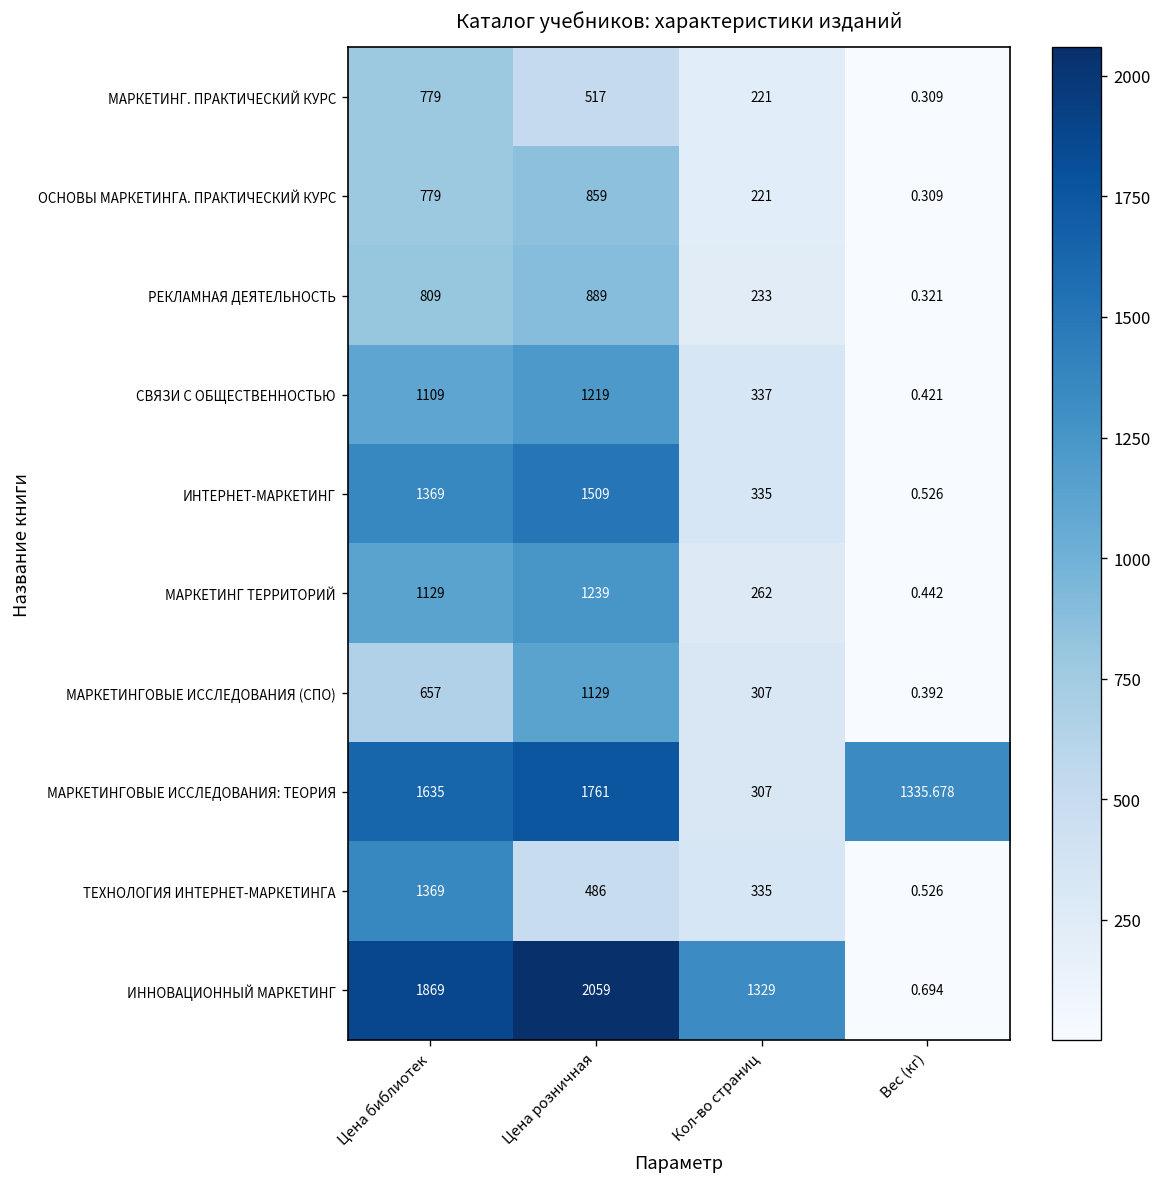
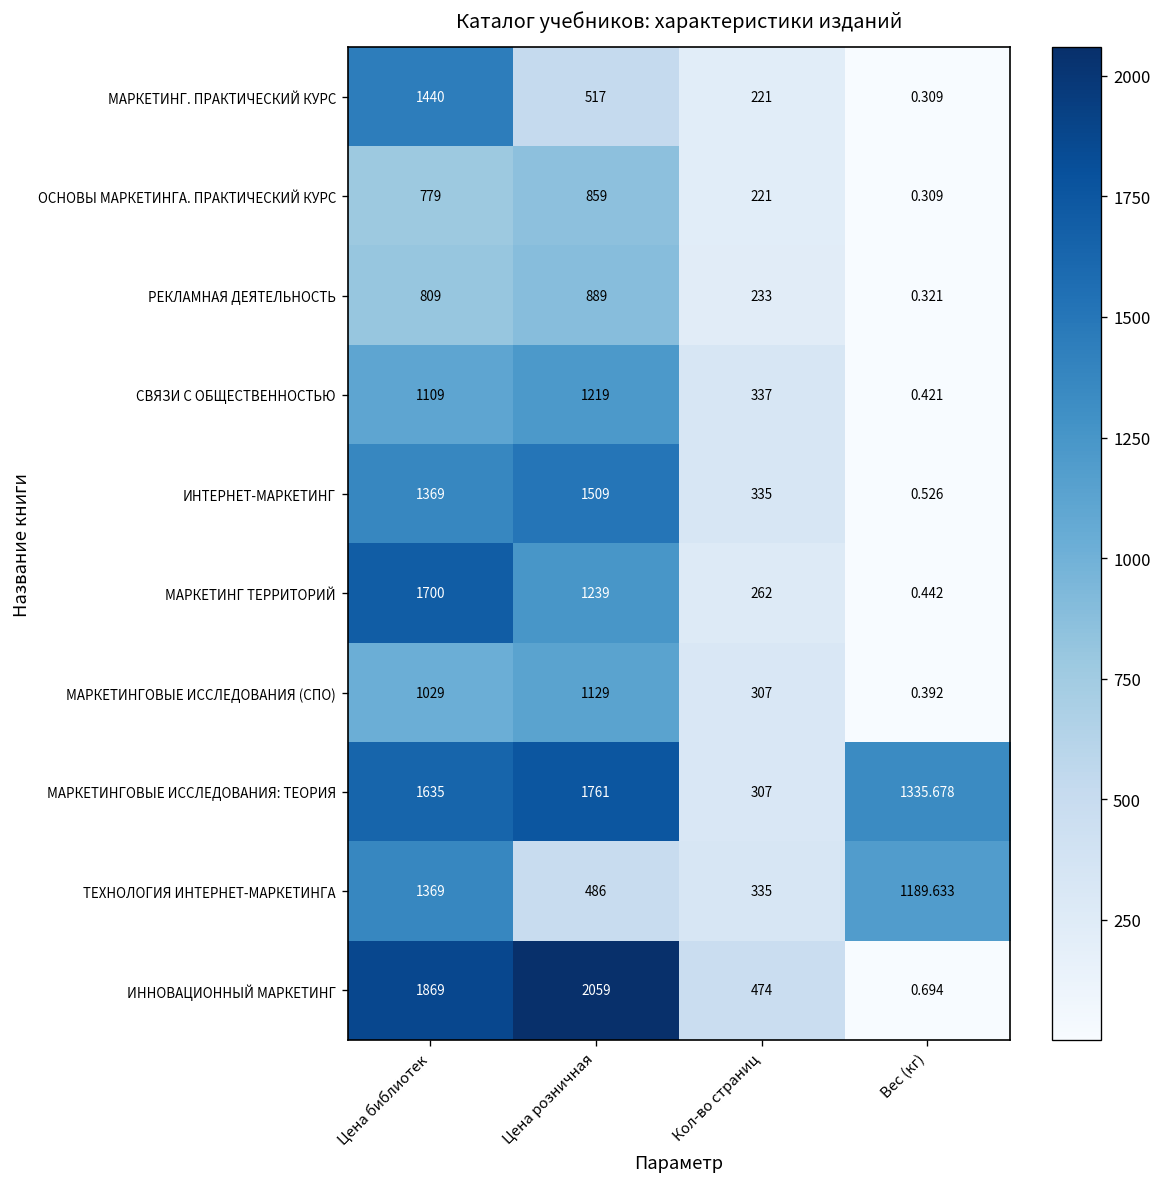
  {
    "МАРКЕТИНГ. ПРАКТИЧЕСКИЙ КУРС": {
-     "Цена библиотек": 779,
+     "Цена библиотек": 1440,
      "Цена розничная": 517,
      "Кол-во страниц": 221,
      "Вес (кг)": 0.309
    },
    "ОСНОВЫ МАРКЕТИНГА. ПРАКТИЧЕСКИЙ КУРС": {
      "Цена библиотек": 779,
      "Цена розничная": 859,
      "Кол-во страниц": 221,
      "Вес (кг)": 0.309
    },
    "РЕКЛАМНАЯ ДЕЯТЕЛЬНОСТЬ": {
      "Цена библиотек": 809,
      "Цена розничная": 889,
      "Кол-во страниц": 233,
      "Вес (кг)": 0.321
    },
    "СВЯЗИ С ОБЩЕСТВЕННОСТЬЮ": {
      "Цена библиотек": 1109,
      "Цена розничная": 1219,
      "Кол-во страниц": 337,
      "Вес (кг)": 0.421
    },
    "ИНТЕРНЕТ-МАРКЕТИНГ": {
      "Цена библиотек": 1369,
      "Цена розничная": 1509,
      "Кол-во страниц": 335,
      "Вес (кг)": 0.526
    },
    "МАРКЕТИНГ ТЕРРИТОРИЙ": {
-     "Цена библиотек": 1129,
+     "Цена библиотек": 1700,
      "Цена розничная": 1239,
      "Кол-во страниц": 262,
      "Вес (кг)": 0.442
    },
    "МАРКЕТИНГОВЫЕ ИССЛЕДОВАНИЯ (СПО)": {
-     "Цена библиотек": 657,
+     "Цена библиотек": 1029,
      "Цена розничная": 1129,
      "Кол-во страниц": 307,
      "Вес (кг)": 0.392
    },
    "МАРКЕТИНГОВЫЕ ИССЛЕДОВАНИЯ: ТЕОРИЯ": {
      "Цена библиотек": 1635,
      "Цена розничная": 1761,
      "Кол-во страниц": 307,
      "Вес (кг)": 1335.678
    },
    "ТЕХНОЛОГИЯ ИНТЕРНЕТ-МАРКЕТИНГА": {
      "Цена библиотек": 1369,
      "Цена розничная": 486,
      "Кол-во страниц": 335,
-     "Вес (кг)": 0.526
+     "Вес (кг)": 1189.633
    },
    "ИННОВАЦИОННЫЙ МАРКЕТИНГ": {
      "Цена библиотек": 1869,
      "Цена розничная": 2059,
-     "Кол-во страниц": 1329,
+     "Кол-во страниц": 474,
      "Вес (кг)": 0.694
    }
  }
